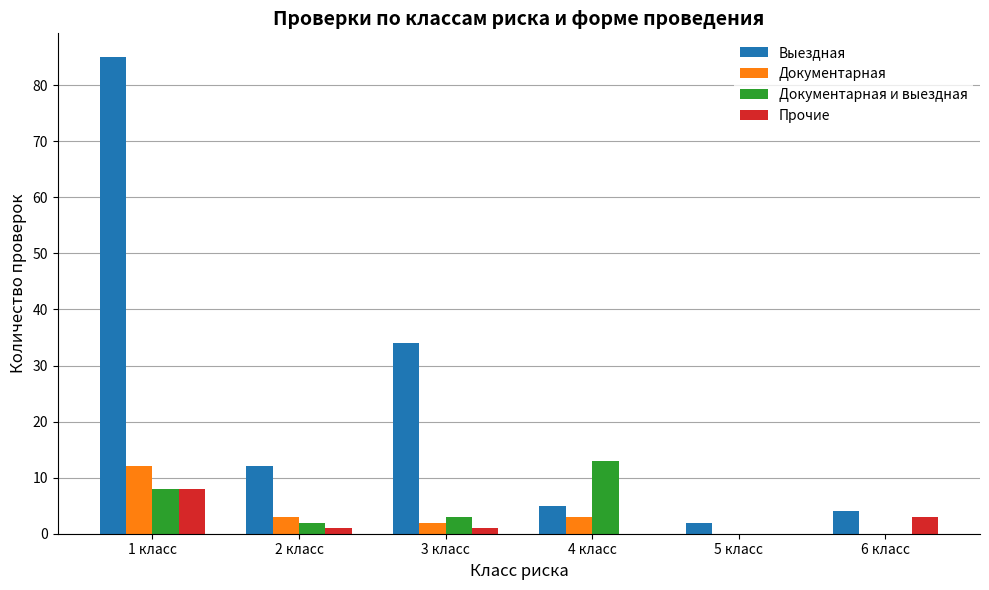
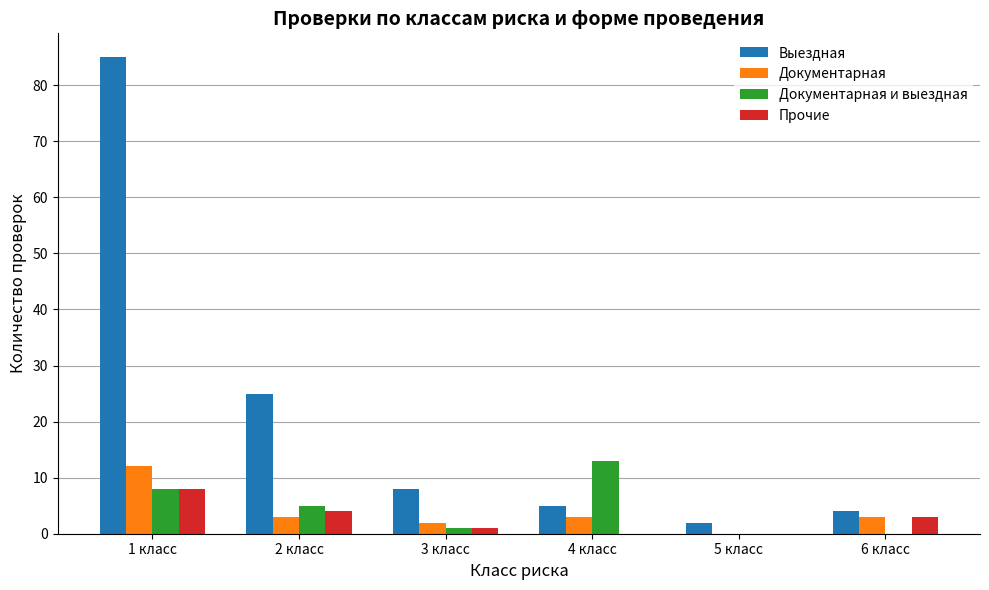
  {
    "Выездная": {
      "1 класс": 85,
-     "2 класс": 12,
-     "3 класс": 34,
+     "2 класс": 25,
+     "3 класс": 8,
      "4 класс": 5,
      "5 класс": 2,
      "6 класс": 4
    },
    "Документарная": {
      "1 класс": 12,
      "2 класс": 3,
      "3 класс": 2,
      "4 класс": 3,
      "5 класс": 0,
-     "6 класс": 0
+     "6 класс": 3
    },
    "Документарная и выездная": {
      "1 класс": 8,
-     "2 класс": 2,
-     "3 класс": 3,
+     "2 класс": 5,
+     "3 класс": 1,
      "4 класс": 13,
      "5 класс": 0,
      "6 класс": 0
    },
    "Прочие": {
      "1 класс": 8,
-     "2 класс": 1,
+     "2 класс": 4,
      "3 класс": 1,
      "4 класс": 0,
      "5 класс": 0,
      "6 класс": 3
    }
  }
